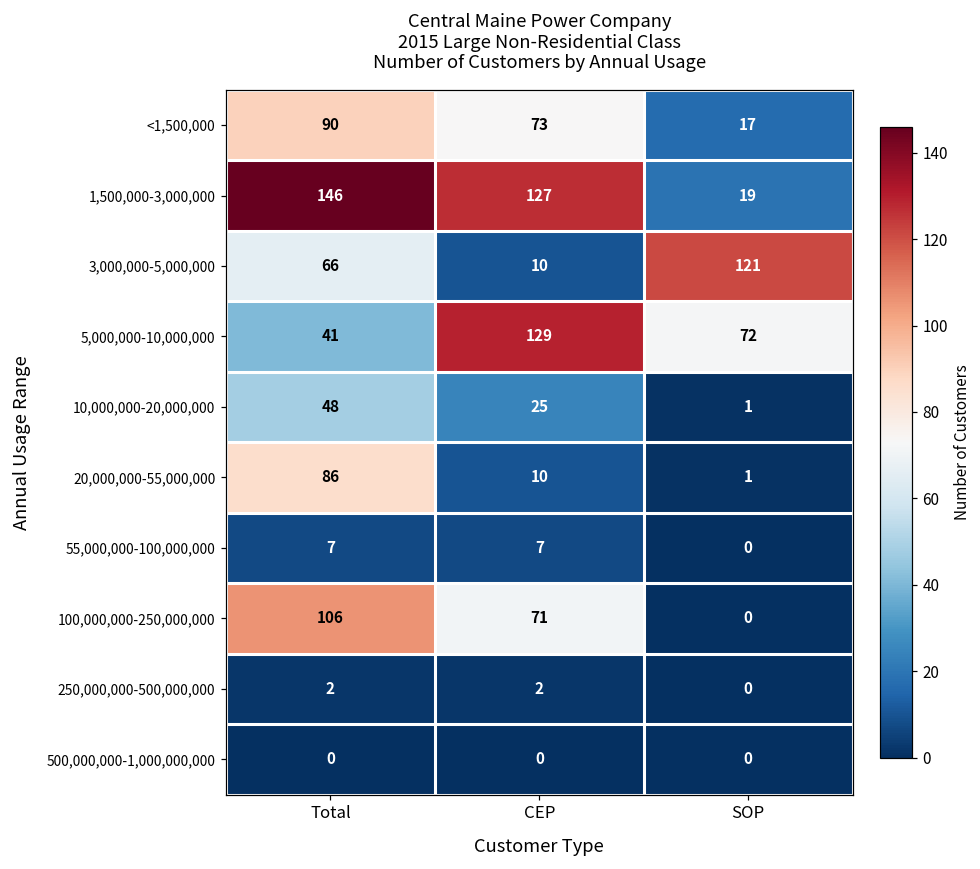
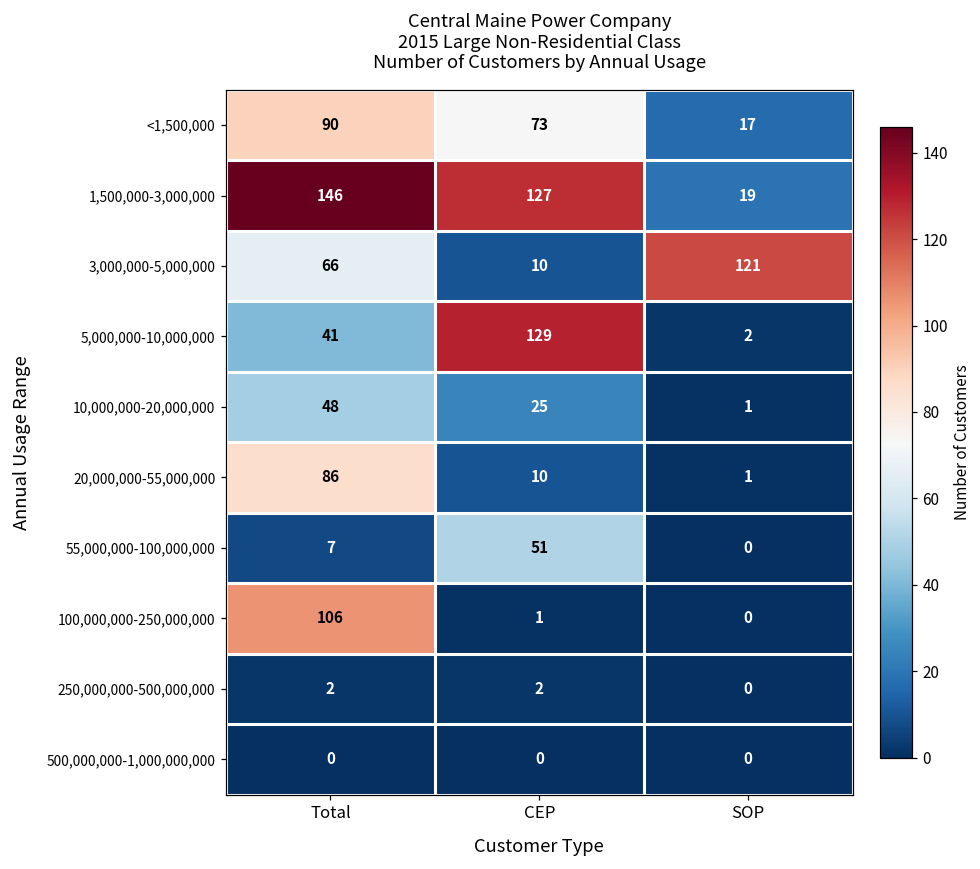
  {
    "<1,500,000": {
      "Total": 90,
      "CEP": 73,
      "SOP": 17
    },
    "1,500,000-3,000,000": {
      "Total": 146,
      "CEP": 127,
      "SOP": 19
    },
    "3,000,000-5,000,000": {
      "Total": 66,
      "CEP": 10,
      "SOP": 121
    },
    "5,000,000-10,000,000": {
      "Total": 41,
      "CEP": 129,
-     "SOP": 72
+     "SOP": 2
    },
    "10,000,000-20,000,000": {
      "Total": 48,
      "CEP": 25,
      "SOP": 1
    },
    "20,000,000-55,000,000": {
      "Total": 86,
      "CEP": 10,
      "SOP": 1
    },
    "55,000,000-100,000,000": {
      "Total": 7,
-     "CEP": 7,
+     "CEP": 51,
      "SOP": 0
    },
    "100,000,000-250,000,000": {
      "Total": 106,
-     "CEP": 71,
+     "CEP": 1,
      "SOP": 0
    },
    "250,000,000-500,000,000": {
      "Total": 2,
      "CEP": 2,
      "SOP": 0
    },
    "500,000,000-1,000,000,000": {
      "Total": 0,
      "CEP": 0,
      "SOP": 0
    }
  }
